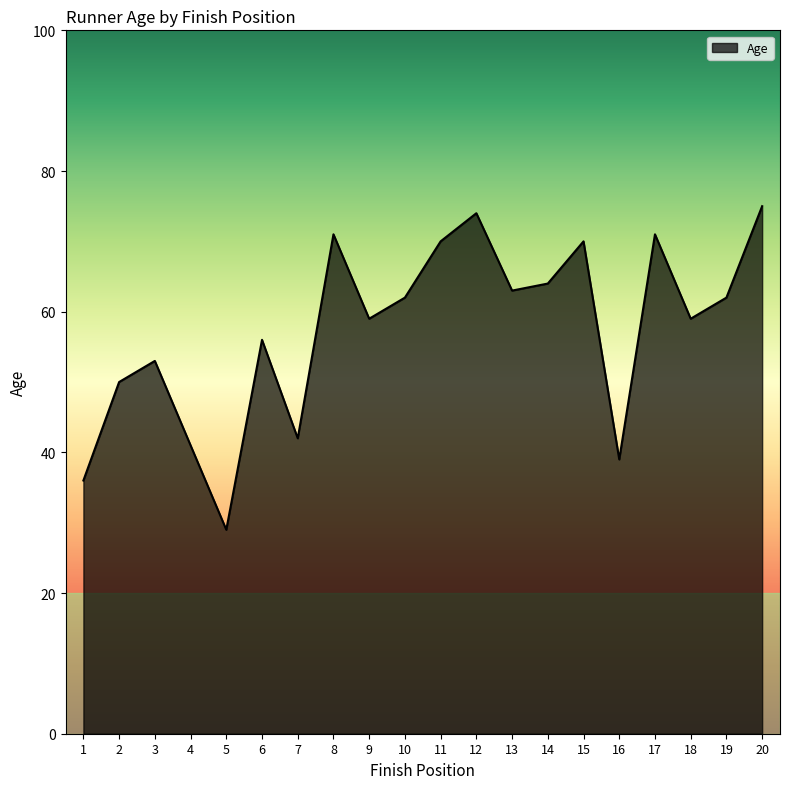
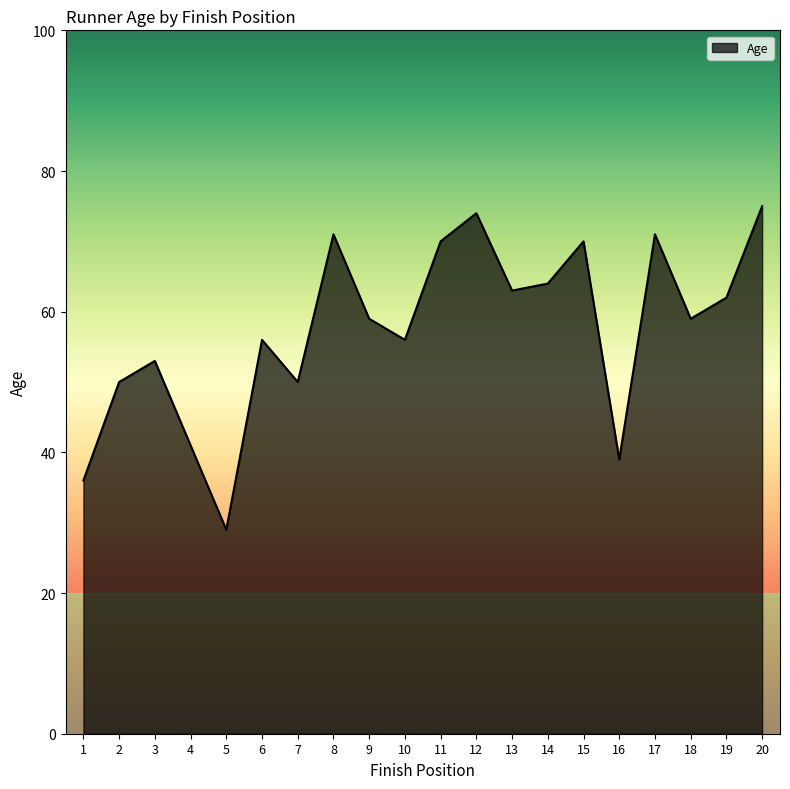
  {
    "1": 36,
    "2": 50,
    "3": 53,
    "4": 41,
    "5": 29,
    "6": 56,
-   "7": 42,
+   "7": 50,
    "8": 71,
    "9": 59,
-   "10": 62,
+   "10": 56,
    "11": 70,
    "12": 74,
    "13": 63,
    "14": 64,
    "15": 70,
    "16": 39,
    "17": 71,
    "18": 59,
    "19": 62,
    "20": 75
  }
